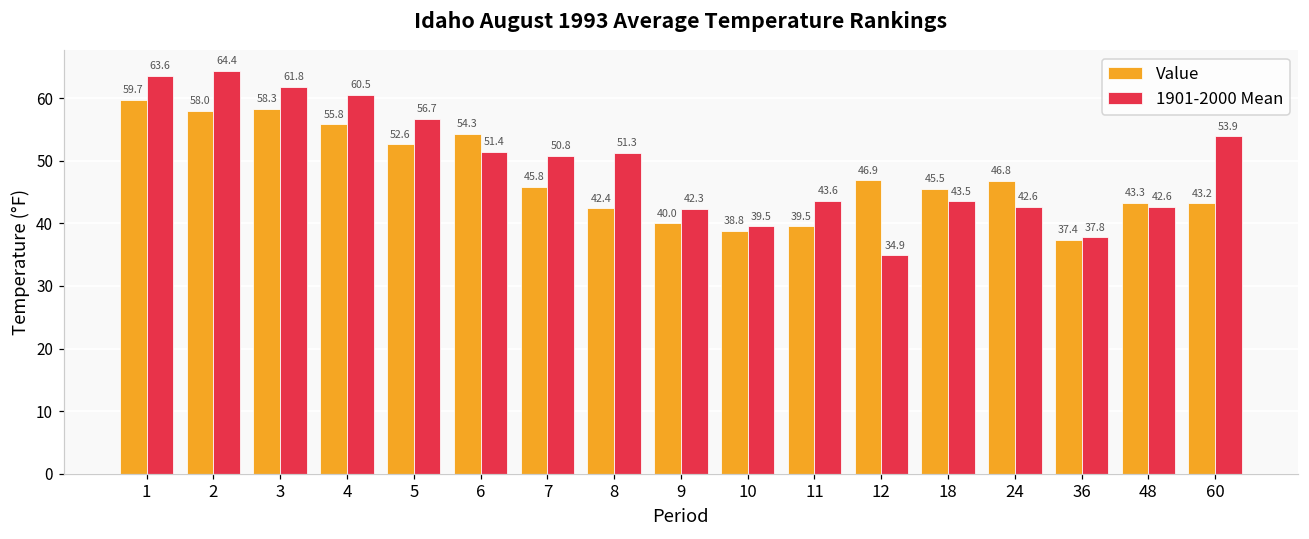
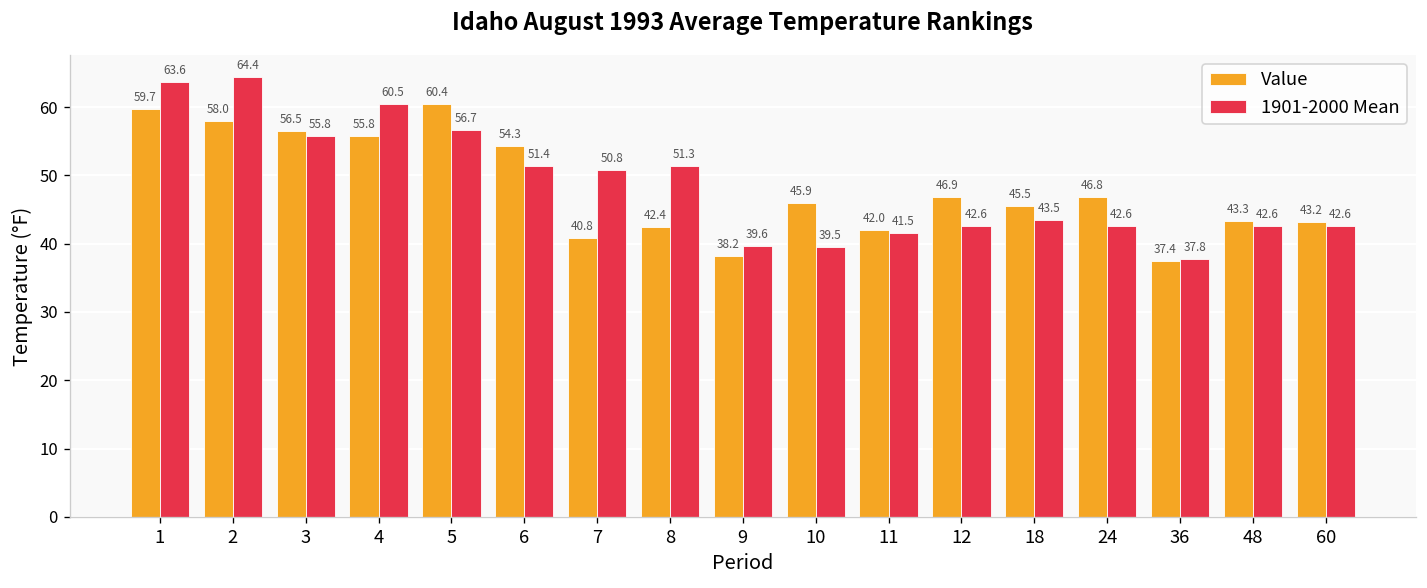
  {
    "Value": {
      "1": 59.7,
      "2": 58.0,
-     "3": 58.3,
+     "3": 56.5,
      "4": 55.8,
-     "5": 52.6,
+     "5": 60.4,
      "6": 54.3,
-     "7": 45.8,
+     "7": 40.8,
      "8": 42.4,
-     "9": 40.0,
-     "10": 38.8,
-     "11": 39.5,
+     "9": 38.2,
+     "10": 45.9,
+     "11": 42.0,
      "12": 46.9,
      "18": 45.5,
      "24": 46.8,
      "36": 37.4,
      "48": 43.3,
      "60": 43.2
    },
    "1901-2000 Mean": {
      "1": 63.6,
      "2": 64.4,
-     "3": 61.8,
+     "3": 55.8,
      "4": 60.5,
      "5": 56.7,
      "6": 51.4,
      "7": 50.8,
      "8": 51.3,
-     "9": 42.3,
+     "9": 39.6,
      "10": 39.5,
-     "11": 43.6,
-     "12": 34.9,
+     "11": 41.5,
+     "12": 42.6,
      "18": 43.5,
      "24": 42.6,
      "36": 37.8,
      "48": 42.6,
-     "60": 53.9
+     "60": 42.6
    }
  }
